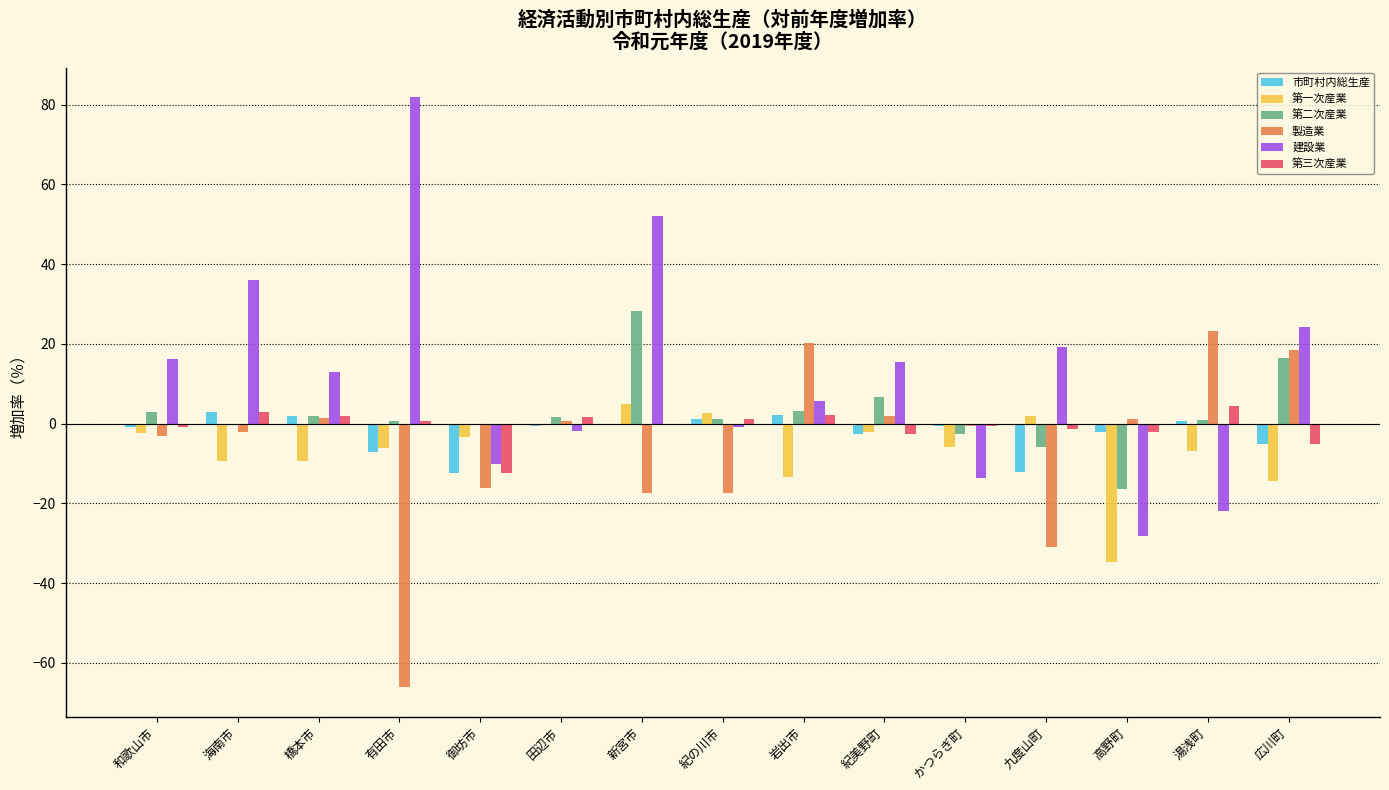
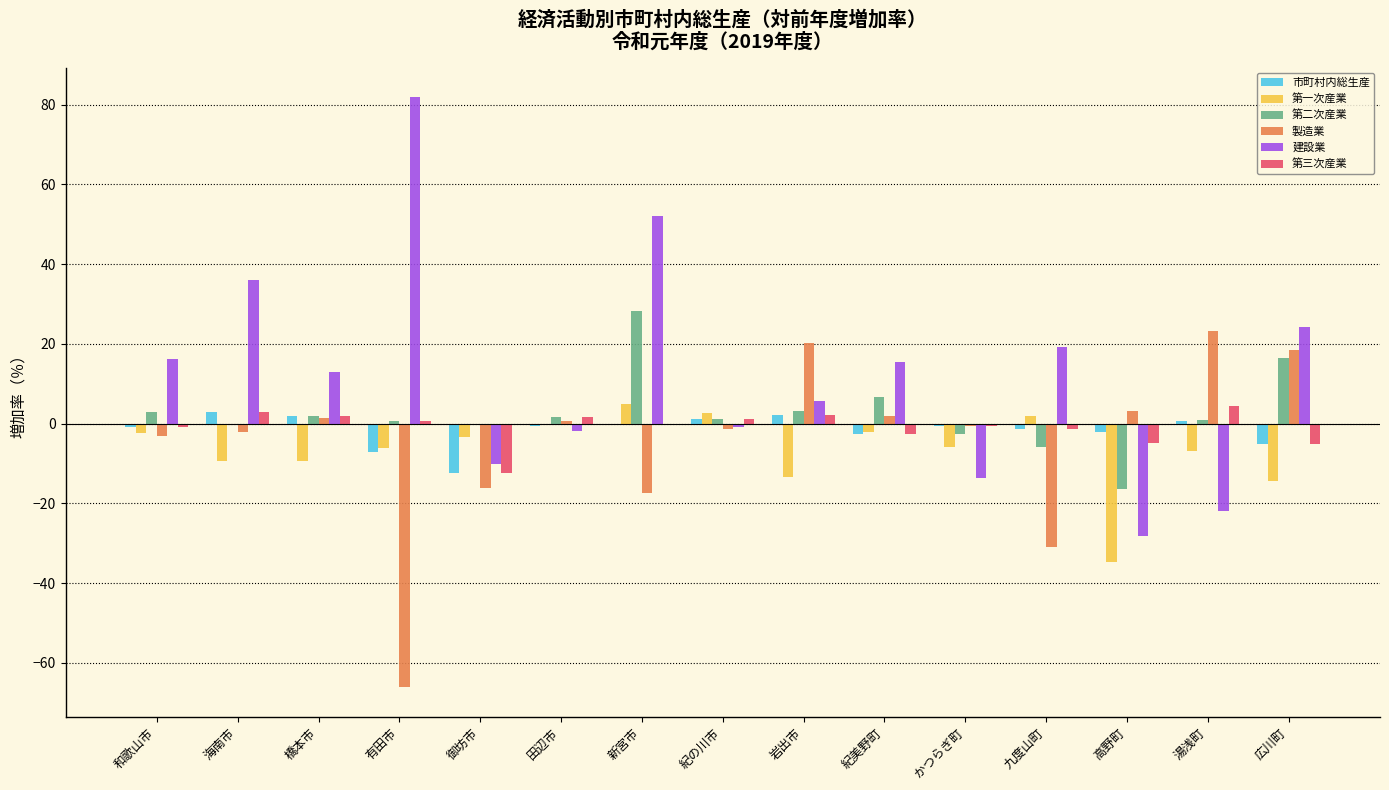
  {
    "市町村内総生産": {
      "和歌山市": -1,
      "海南市": 3,
      "橋本市": 2,
      "有田市": -7,
      "御坊市": -12,
      "田辺市": -1,
      "紀の川市": 1,
      "岩出市": 2,
      "紀美野町": -3,
      "かつらぎ町": -1,
-     "九度山町": -12,
+     "九度山町": -1,
      "高野町": -2,
      "湯浅町": 1,
      "広川町": -5
    },
    "第一次産業": {
      "和歌山市": -2,
      "海南市": -9,
      "橋本市": -9,
      "有田市": -6,
      "御坊市": -3,
      "新宮市": 5,
      "紀の川市": 3,
      "岩出市": -13,
      "紀美野町": -2,
      "かつらぎ町": -6,
      "九度山町": 2,
      "高野町": -35,
      "湯浅町": -7,
      "広川町": -14
    },
    "第二次産業": {
      "和歌山市": 3,
      "橋本市": 2,
      "有田市": 1,
      "田辺市": 2,
      "新宮市": 28,
      "紀の川市": 1,
      "岩出市": 3,
      "紀美野町": 7,
      "かつらぎ町": -2,
      "九度山町": -6,
      "高野町": -16,
      "湯浅町": 1,
      "広川町": 17
    },
    "製造業": {
      "和歌山市": -3,
      "海南市": -2,
      "橋本市": 1,
      "有田市": -66,
      "御坊市": -16,
      "田辺市": 1,
      "新宮市": -18,
-     "紀の川市": -17,
+     "紀の川市": -1,
      "岩出市": 20,
      "紀美野町": 2,
      "九度山町": -31,
-     "高野町": 1,
+     "高野町": 3,
      "湯浅町": 23,
      "広川町": 18
    },
    "建設業": {
      "和歌山市": 16,
      "海南市": 36,
      "橋本市": 13,
      "有田市": 82,
      "御坊市": -10,
      "田辺市": -2,
      "新宮市": 52,
      "紀の川市": -1,
      "岩出市": 6,
      "紀美野町": 16,
      "かつらぎ町": -14,
      "九度山町": 19,
      "高野町": -28,
      "湯浅町": -22,
      "広川町": 24
    },
    "第三次産業": {
      "和歌山市": -1,
      "海南市": 3,
      "橋本市": 2,
      "有田市": 1,
      "御坊市": -12,
      "田辺市": 2,
      "紀の川市": 1,
      "岩出市": 2,
      "紀美野町": -3,
      "かつらぎ町": -1,
      "九度山町": -1,
-     "高野町": -2,
+     "高野町": -5,
      "湯浅町": 4,
      "広川町": -5
    }
  }
